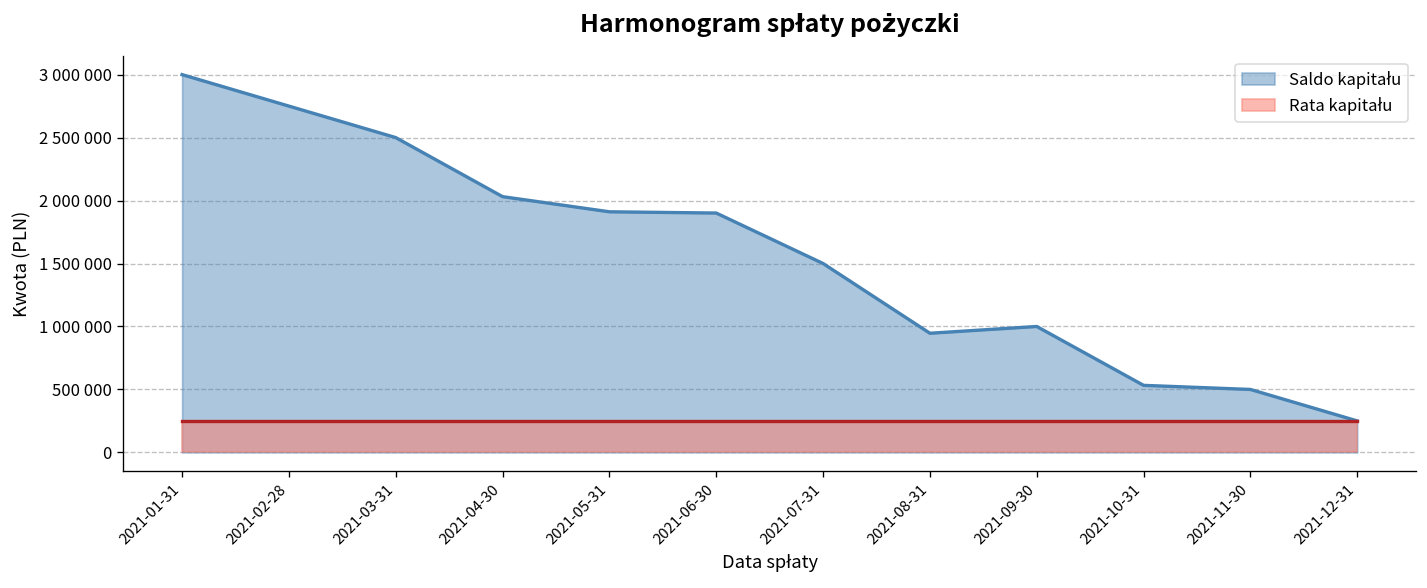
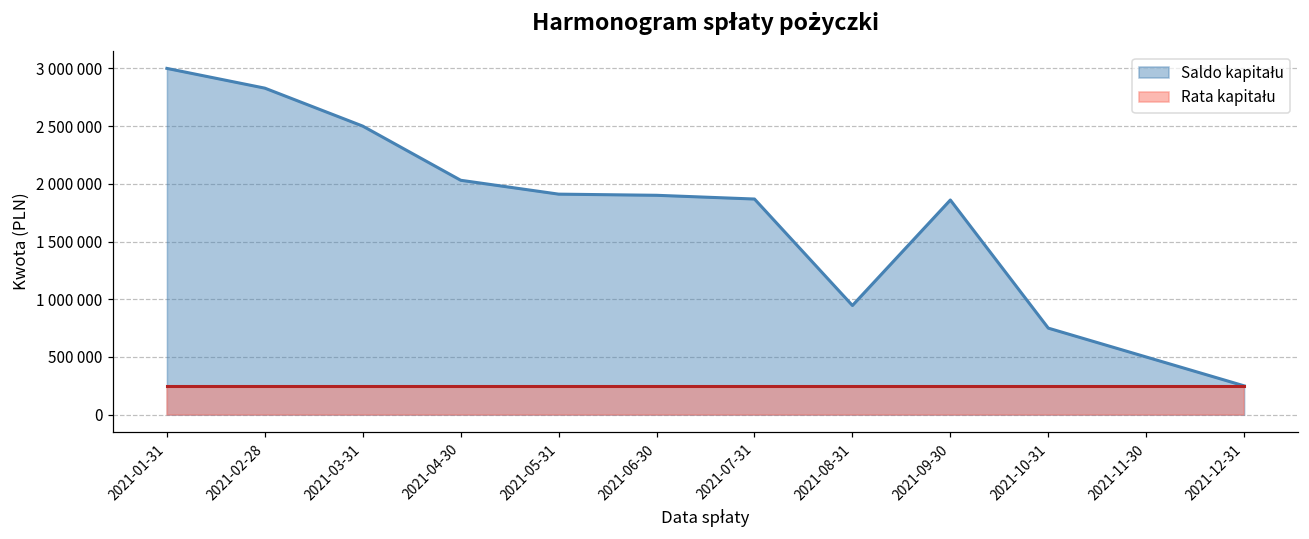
  {
    "Saldo kapitału": {
      "2021-01-31": 3000000,
-     "2021-02-28": 2750000,
+     "2021-02-28": 2830000,
      "2021-03-31": 2500000,
      "2021-04-30": 2030000,
      "2021-05-31": 1910000,
      "2021-06-30": 1900000,
-     "2021-07-31": 1500000,
+     "2021-07-31": 1870000,
      "2021-08-31": 950000,
-     "2021-09-30": 1000000,
-     "2021-10-31": 530000,
+     "2021-09-30": 1860000,
+     "2021-10-31": 750000,
      "2021-11-30": 500000
    },
    "Rata kapitału": {
      "2021-01-31": 250000,
      "2021-02-28": 250000,
      "2021-03-31": 250000,
      "2021-04-30": 250000,
      "2021-05-31": 250000,
      "2021-06-30": 250000,
      "2021-07-31": 250000,
      "2021-08-31": 250000,
      "2021-09-30": 250000,
      "2021-10-31": 250000,
      "2021-11-30": 250000
    }
  }
